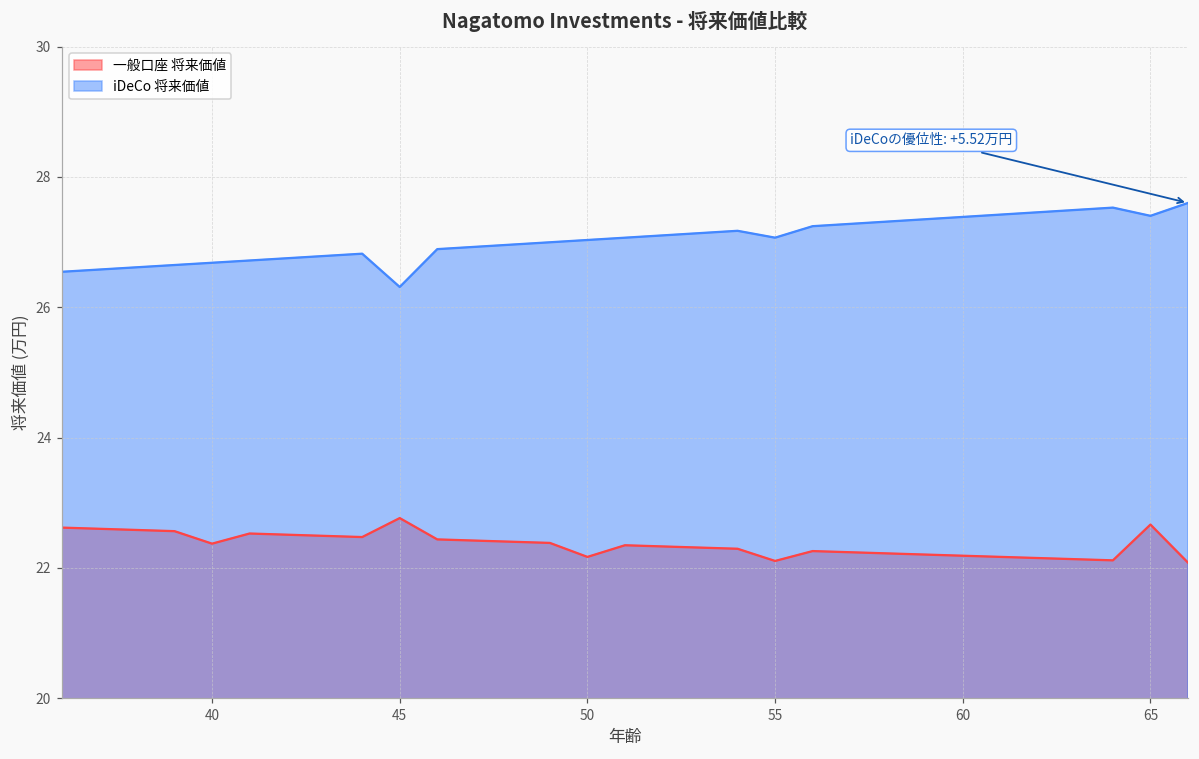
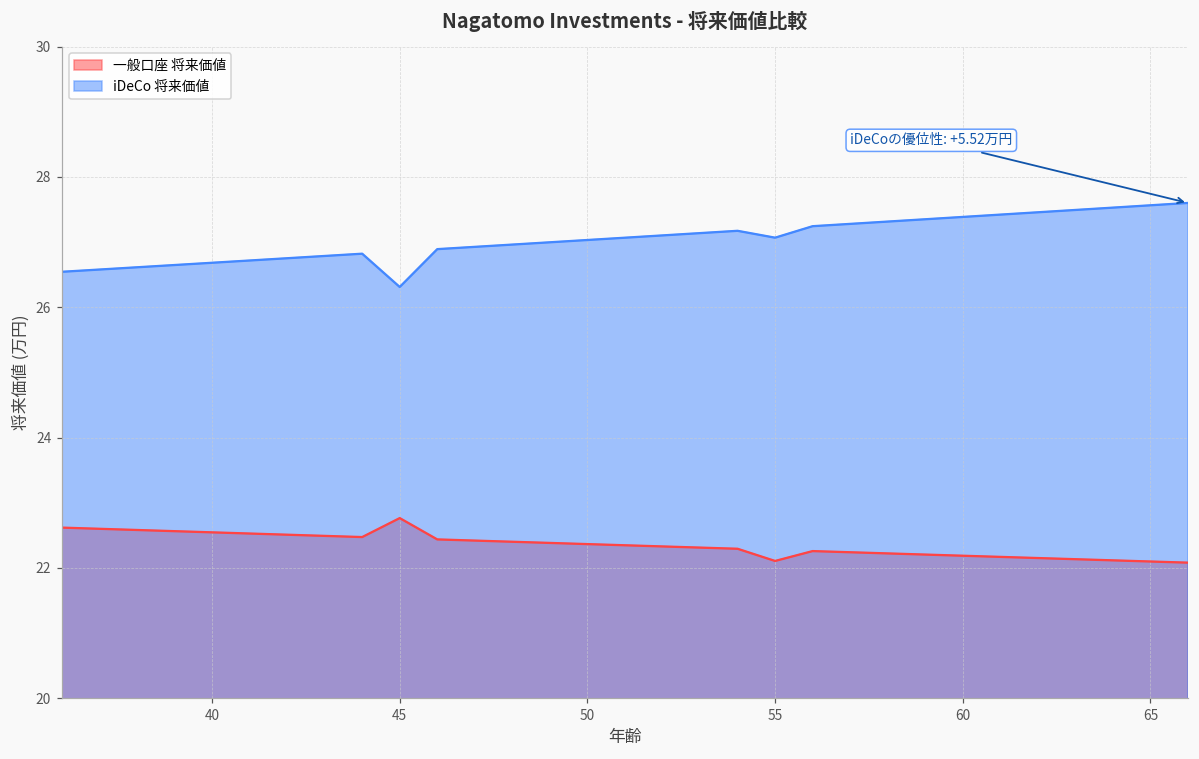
  {
    "一般口座 将来価値": {
-     "40": 22.4,
+     "40": 22.5,
      "45": 22.8,
-     "50": 22.2,
+     "50": 22.4,
      "55": 22.1,
      "60": 22.2,
-     "65": 22.7
+     "65": 22.1
    },
    "iDeCo 将来価値": {
      "40": 26.7,
      "45": 26.3,
      "50": 27.0,
      "55": 27.1,
      "60": 27.4,
-     "65": 27.4
+     "65": 27.6
    }
  }
